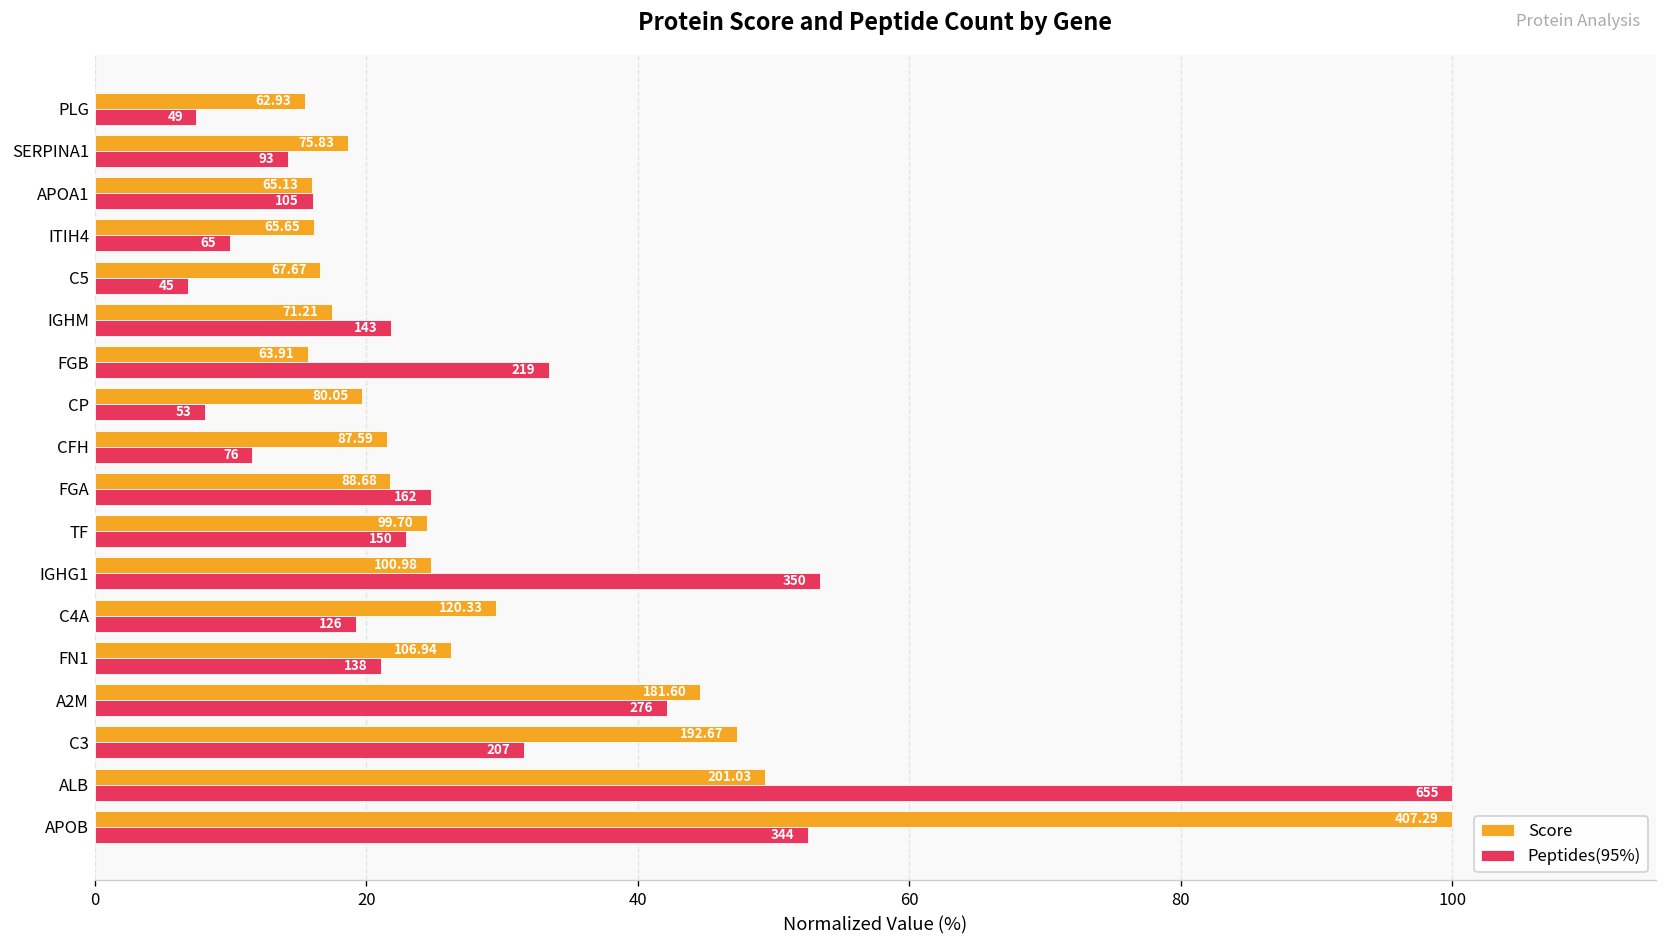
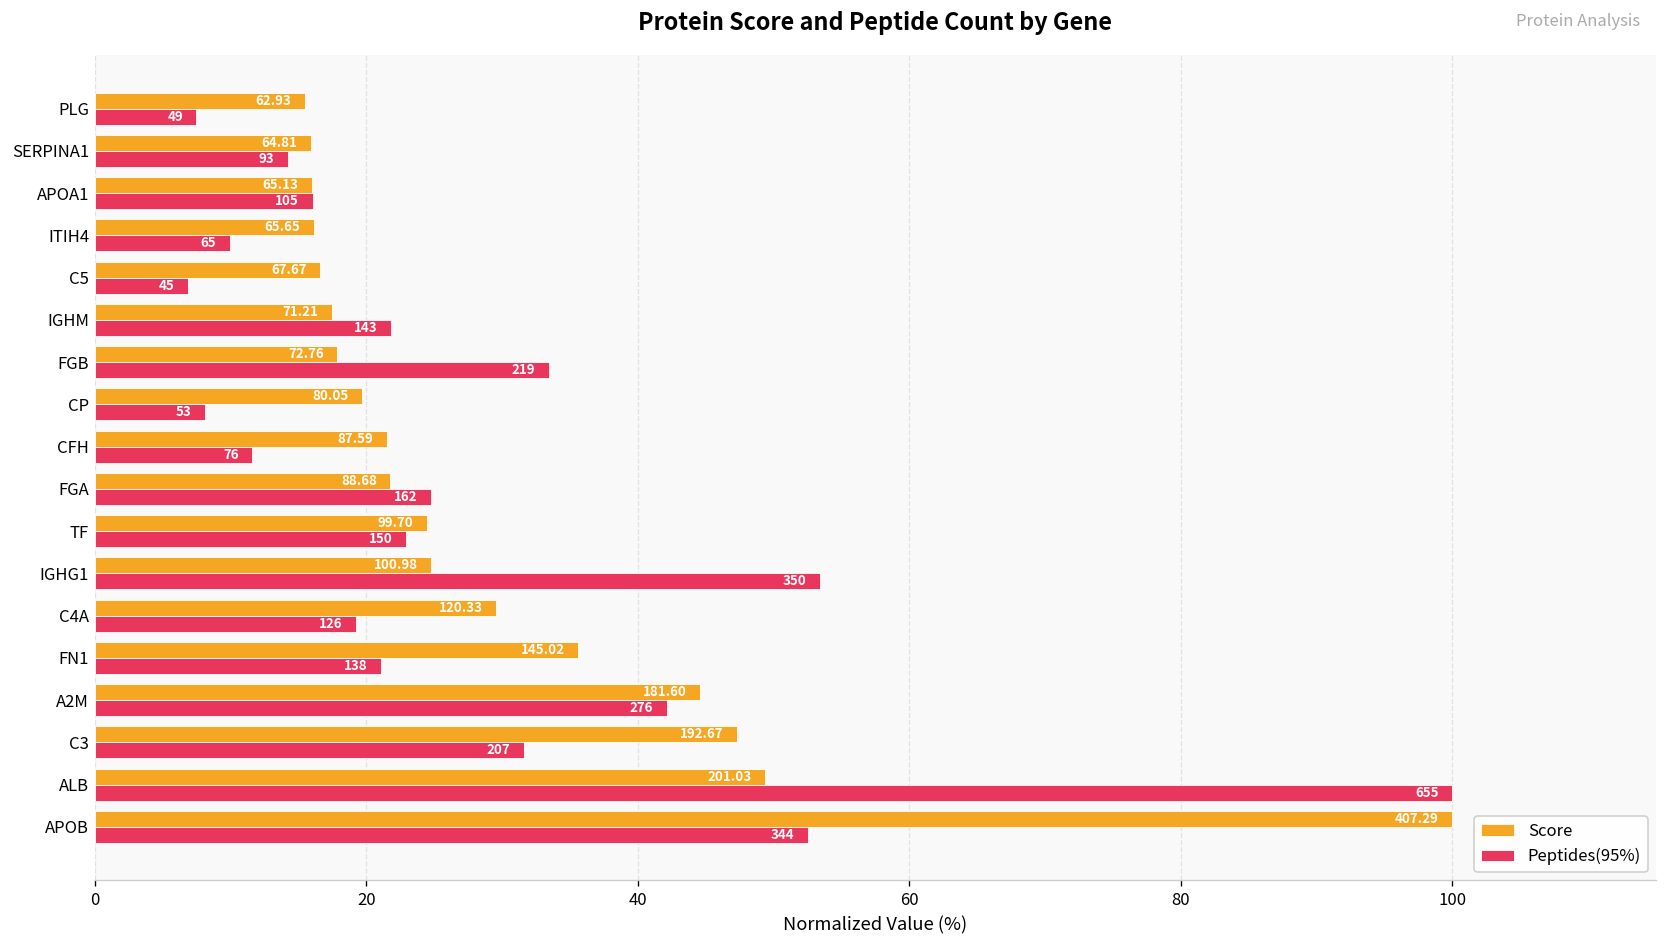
  {
    "Score": {
-     "SERPINA1": 75.83,
-     "FGB": 63.91,
-     "FN1": 106.94
+     "SERPINA1": 64.81,
+     "FGB": 72.76,
+     "FN1": 145.02
    }
  }
